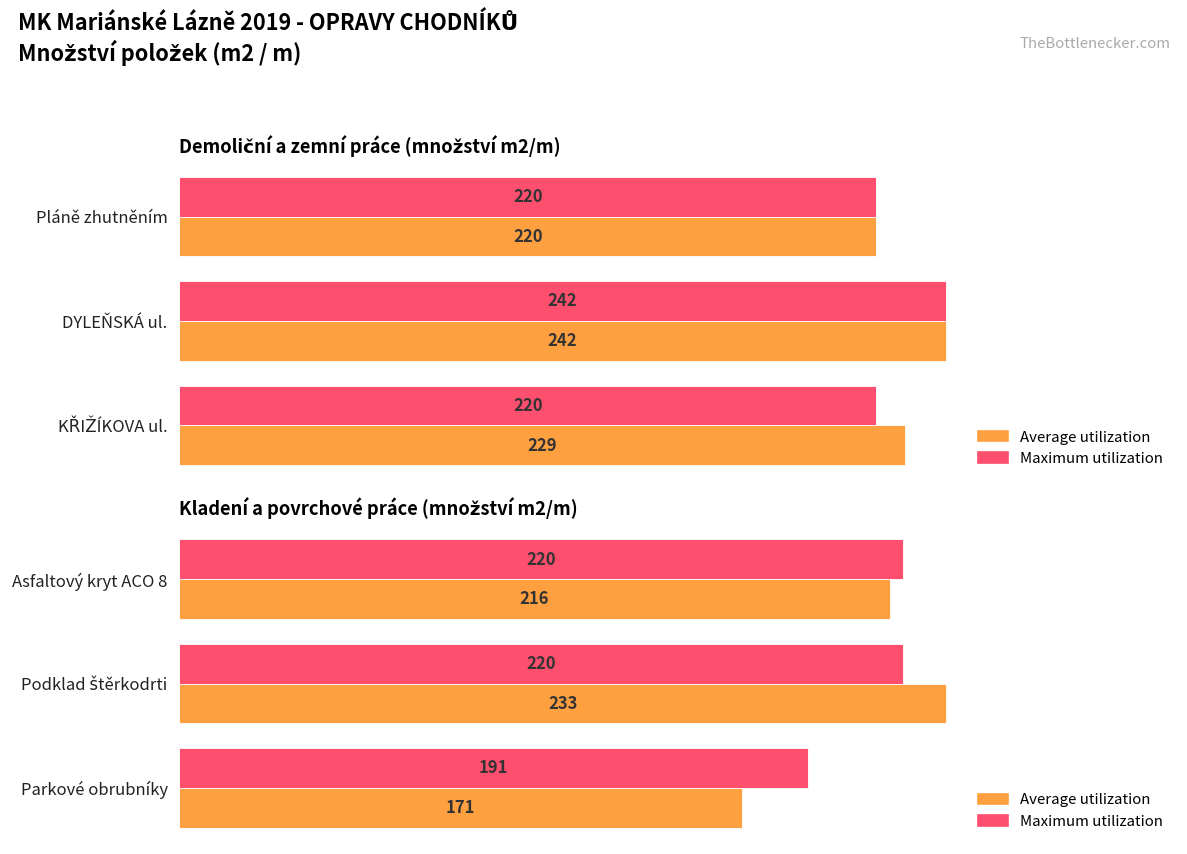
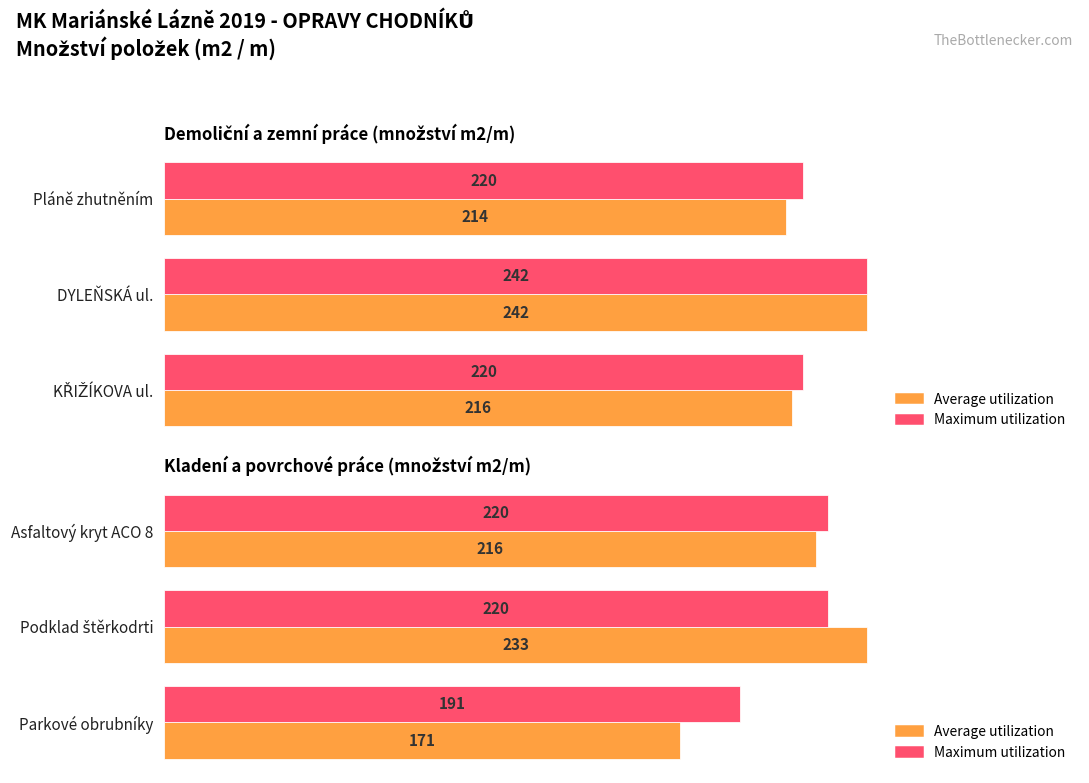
  {
    "Demoliční a zemní práce (množství m2/m)": {
      "Average utilization": {
-       "Pláně zhutněním": 220,
+       "Pláně zhutněním": 214,
        "DYLEŇSKÁ ul.": 242,
-       "KŘIŽÍKOVA ul.": 229
+       "KŘIŽÍKOVA ul.": 216
      },
      "Maximum utilization": {
        "Pláně zhutněním": 220,
        "DYLEŇSKÁ ul.": 242,
        "KŘIŽÍKOVA ul.": 220
      }
    },
    "Kladení a povrchové práce (množství m2/m)": {
      "Average utilization": {
        "Asfaltový kryt ACO 8": 216,
        "Podklad štěrkodrti": 233,
        "Parkové obrubníky": 171
      },
      "Maximum utilization": {
        "Asfaltový kryt ACO 8": 220,
        "Podklad štěrkodrti": 220,
        "Parkové obrubníky": 191
      }
    }
  }
